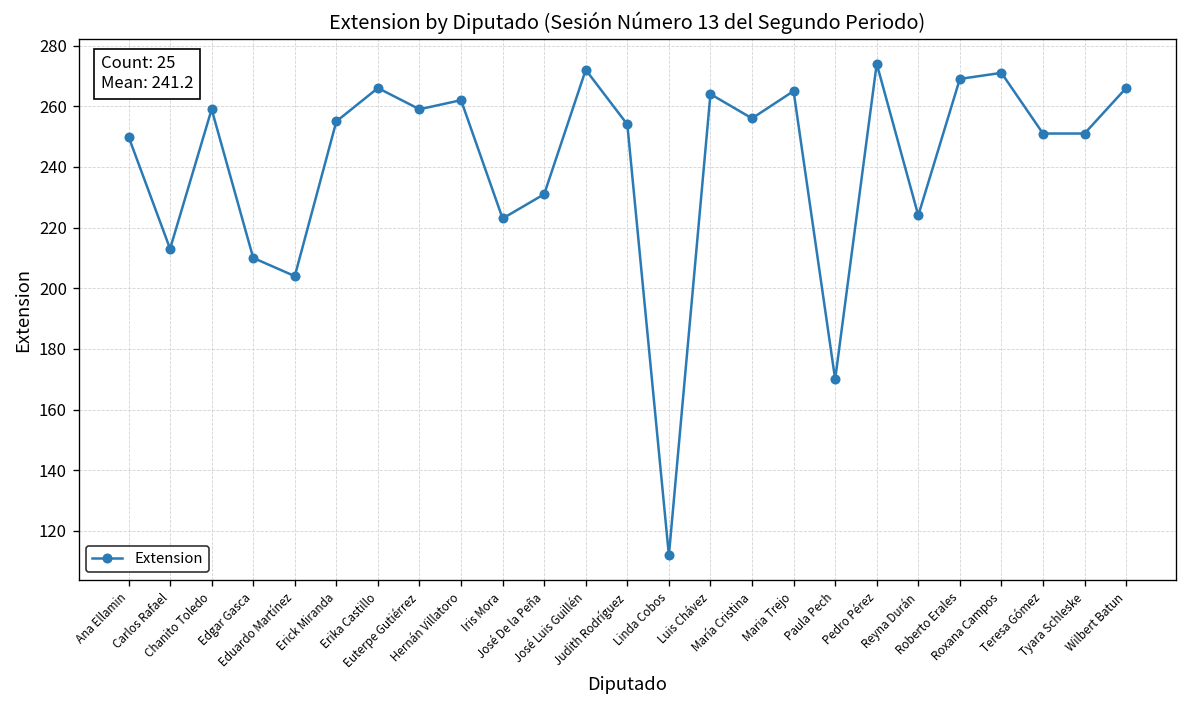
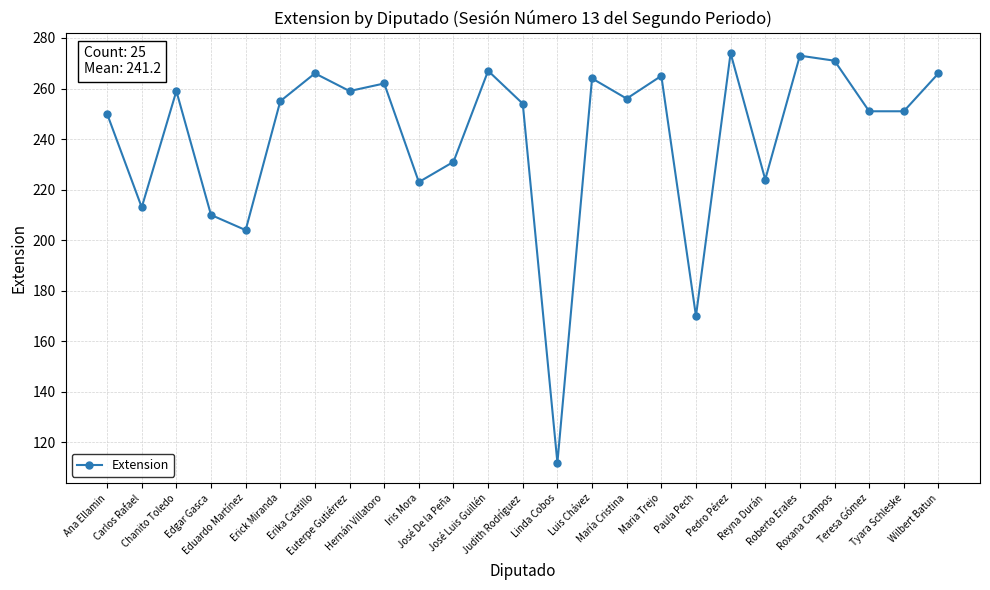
  {
    "Ana Ellamin": 250,
    "Carlos Rafael": 213,
    "Edgar Gasca": 210,
    "Eduardo Martínez": 204,
    "Erick Miranda": 255,
    "Erika Castillo": 266,
    "Euterpe Gutiérrez": 259,
    "Hernán Villatoro": 262,
    "Iris Mora": 223,
    "José De la Peña": 231,
-   "José Luis Guillén": 272,
+   "José Luis Guillén": 267,
    "Judith Rodríguez": 254,
    "Linda Cobos": 112,
    "Luis Chávez": 264,
    "María Cristina": 256,
    "Maria Trejo": 265,
    "Paula Pech": 170,
    "Pedro Pérez": 274,
    "Reyna Durán": 224,
-   "Roberto Erales": 269,
+   "Roberto Erales": 273,
    "Roxana Campos": 271,
    "Teresa Gómez": 251,
    "Tyara Schleske": 251,
    "Wilbert Batun": 266
  }
